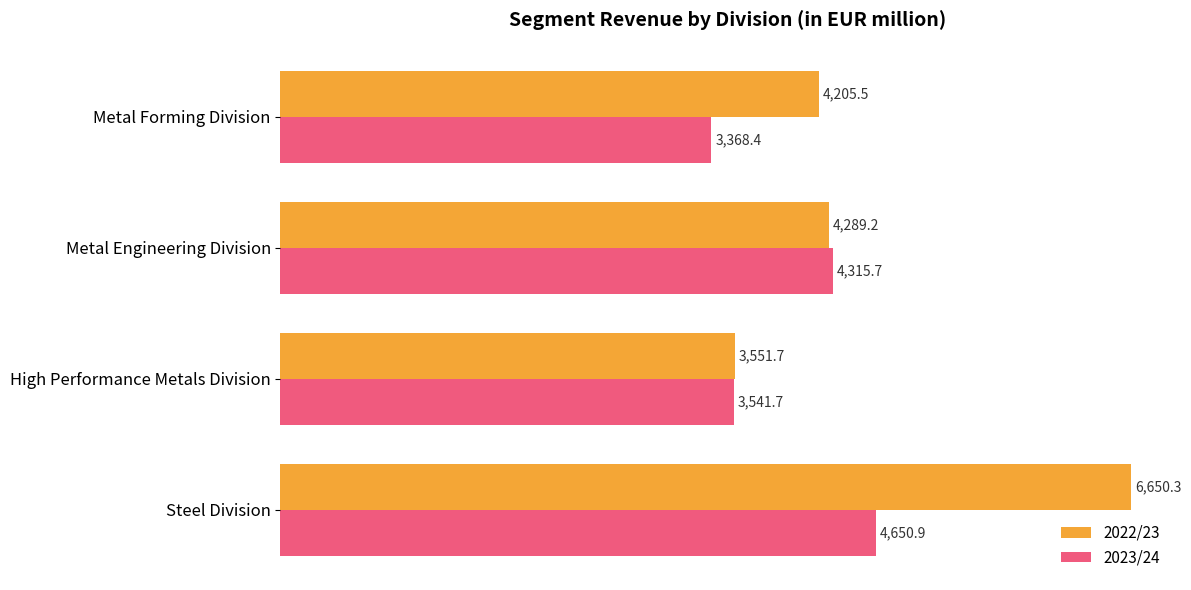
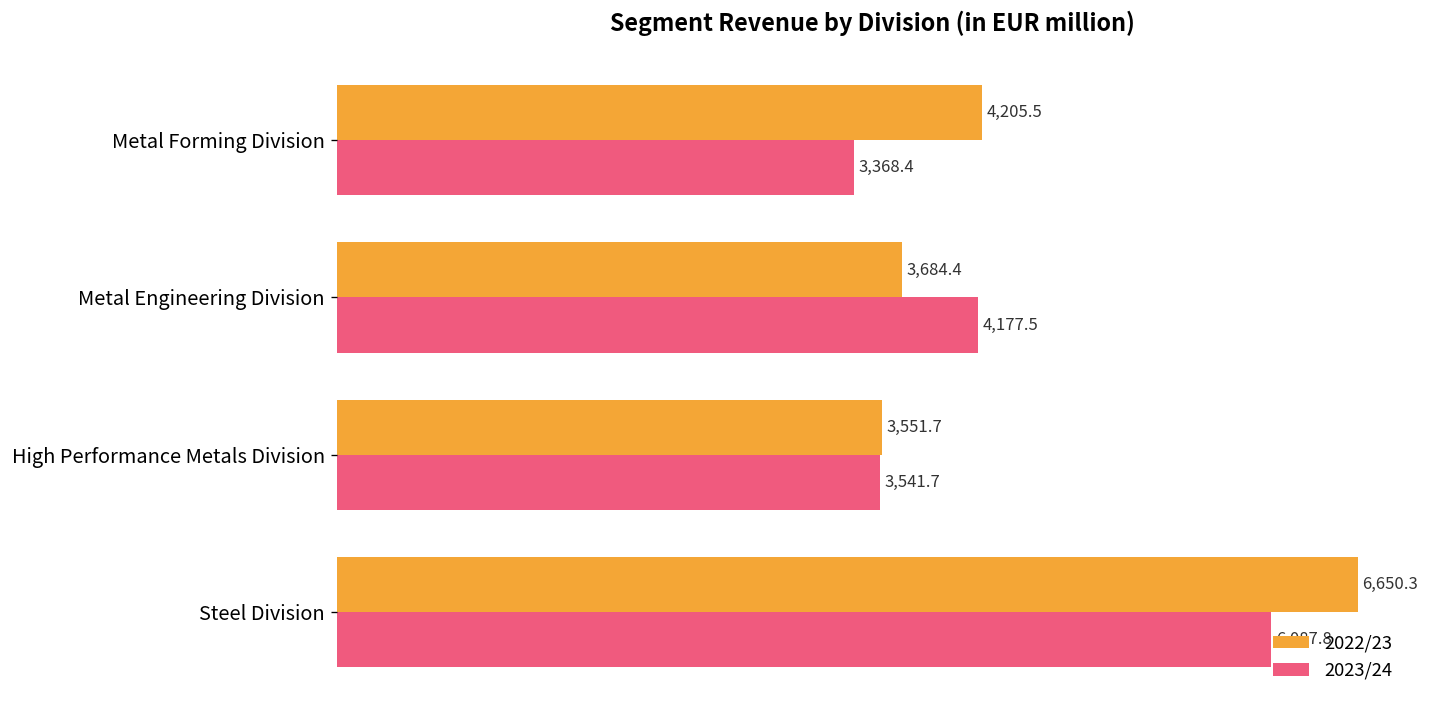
  {
    "2022/23": {
      "Metal Forming Division": "4,205.5",
-     "Metal Engineering Division": "4,289.2",
+     "Metal Engineering Division": "3,684.4",
      "High Performance Metals Division": "3,551.7",
      "Steel Division": "6,650.3"
    },
    "2023/24": {
      "Metal Forming Division": "3,368.4",
-     "Metal Engineering Division": "4,315.7",
+     "Metal Engineering Division": "4,177.5",
      "High Performance Metals Division": "3,541.7",
-     "Steel Division": "4,650.9"
+     "Steel Division": "6,087.8"
    }
  }
